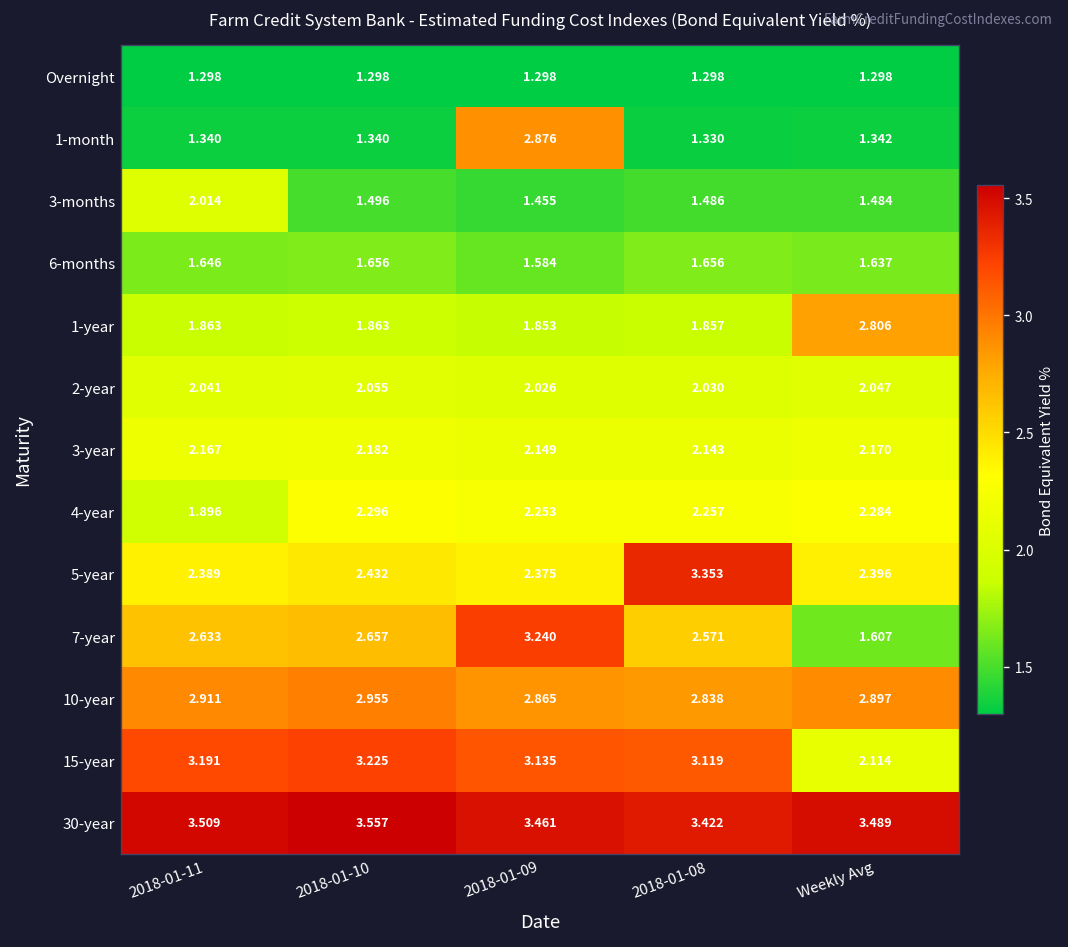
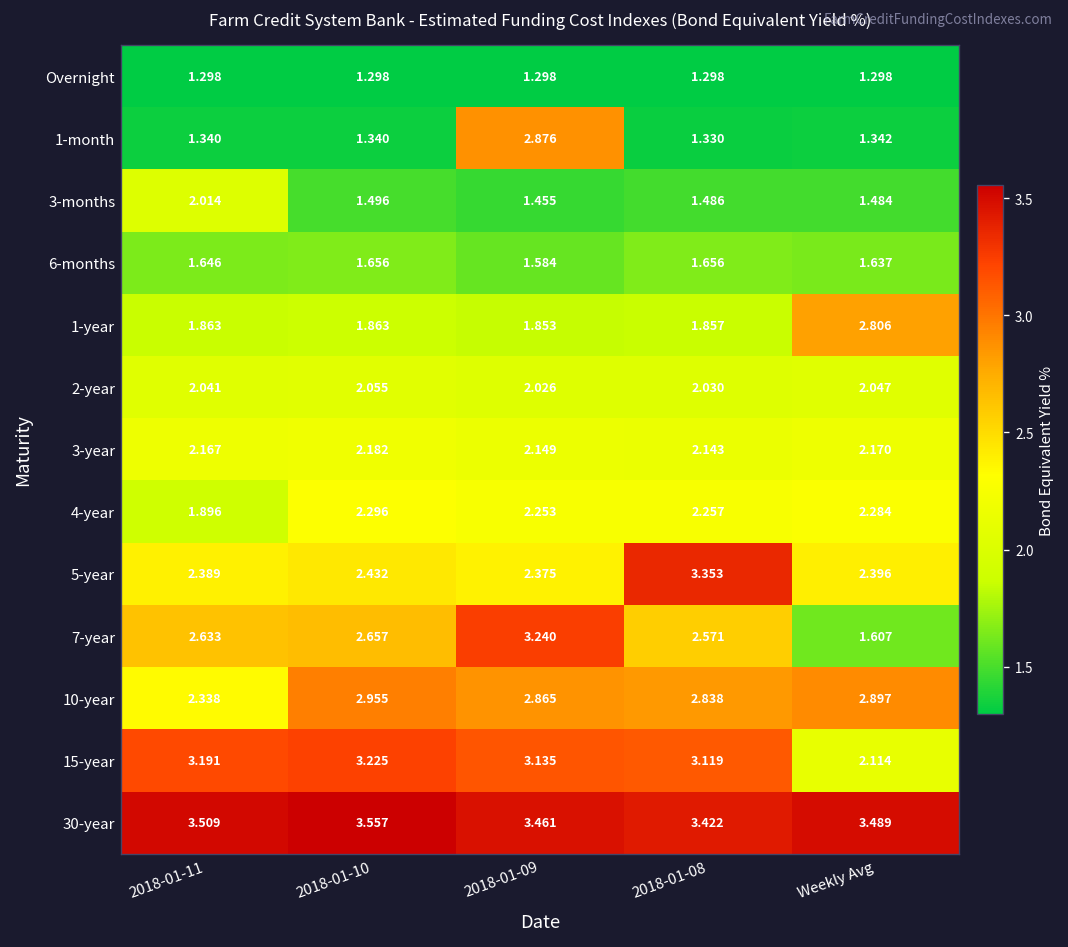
  {
    "Overnight": {
      "2018-01-11": 1.298,
      "2018-01-10": 1.298,
      "2018-01-09": 1.298,
      "2018-01-08": 1.298,
      "Weekly Avg": 1.298
    },
    "1-month": {
      "2018-01-11": 1.340,
      "2018-01-10": 1.340,
      "2018-01-09": 2.876,
      "2018-01-08": 1.330,
      "Weekly Avg": 1.342
    },
    "3-months": {
      "2018-01-11": 2.014,
      "2018-01-10": 1.496,
      "2018-01-09": 1.455,
      "2018-01-08": 1.486,
      "Weekly Avg": 1.484
    },
    "6-months": {
      "2018-01-11": 1.646,
      "2018-01-10": 1.656,
      "2018-01-09": 1.584,
      "2018-01-08": 1.656,
      "Weekly Avg": 1.637
    },
    "1-year": {
      "2018-01-11": 1.863,
      "2018-01-10": 1.863,
      "2018-01-09": 1.853,
      "2018-01-08": 1.857,
      "Weekly Avg": 2.806
    },
    "2-year": {
      "2018-01-11": 2.041,
      "2018-01-10": 2.055,
      "2018-01-09": 2.026,
      "2018-01-08": 2.030,
      "Weekly Avg": 2.047
    },
    "3-year": {
      "2018-01-11": 2.167,
      "2018-01-10": 2.182,
      "2018-01-09": 2.149,
      "2018-01-08": 2.143,
      "Weekly Avg": 2.170
    },
    "4-year": {
      "2018-01-11": 1.896,
      "2018-01-10": 2.296,
      "2018-01-09": 2.253,
      "2018-01-08": 2.257,
      "Weekly Avg": 2.284
    },
    "5-year": {
      "2018-01-11": 2.389,
      "2018-01-10": 2.432,
      "2018-01-09": 2.375,
      "2018-01-08": 3.353,
      "Weekly Avg": 2.396
    },
    "7-year": {
      "2018-01-11": 2.633,
      "2018-01-10": 2.657,
      "2018-01-09": 3.240,
      "2018-01-08": 2.571,
      "Weekly Avg": 1.607
    },
    "10-year": {
-     "2018-01-11": 2.911,
+     "2018-01-11": 2.338,
      "2018-01-10": 2.955,
      "2018-01-09": 2.865,
      "2018-01-08": 2.838,
      "Weekly Avg": 2.897
    },
    "15-year": {
      "2018-01-11": 3.191,
      "2018-01-10": 3.225,
      "2018-01-09": 3.135,
      "2018-01-08": 3.119,
      "Weekly Avg": 2.114
    },
    "30-year": {
      "2018-01-11": 3.509,
      "2018-01-10": 3.557,
      "2018-01-09": 3.461,
      "2018-01-08": 3.422,
      "Weekly Avg": 3.489
    }
  }
